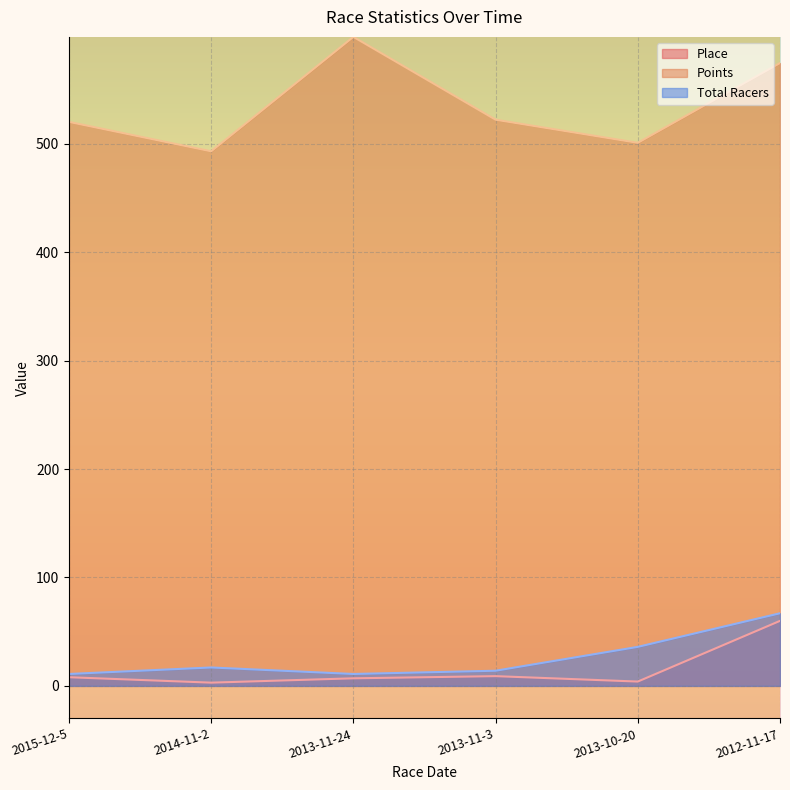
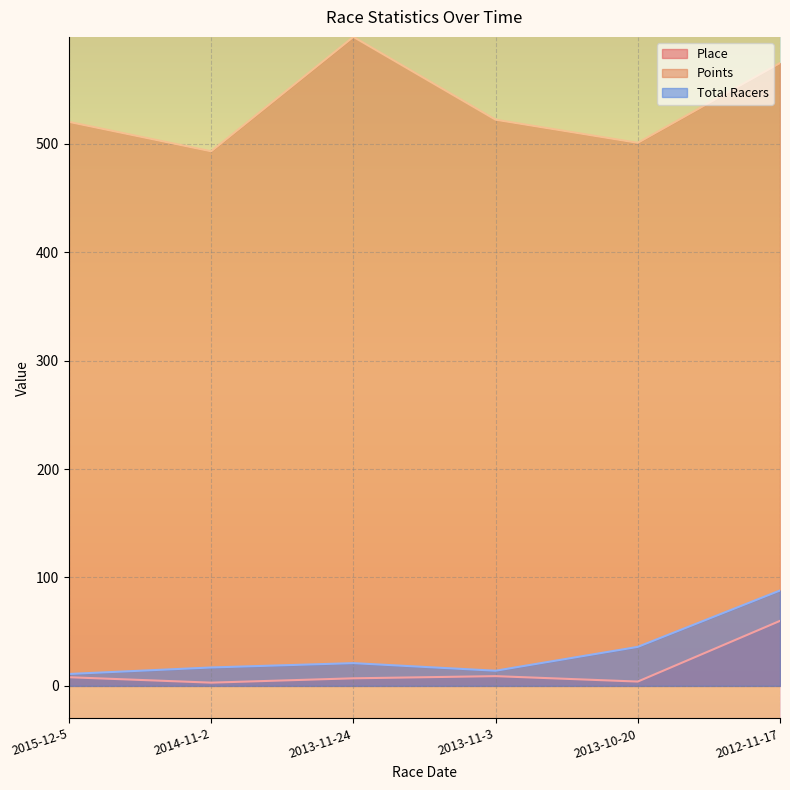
  {
    "Total Racers": {
      "2015-12-5": 11,
      "2014-11-2": 17,
-     "2013-11-24": 11,
+     "2013-11-24": 21,
      "2013-11-3": 14,
      "2013-10-20": 36,
-     "2012-11-17": 67
+     "2012-11-17": 88
    }
  }
